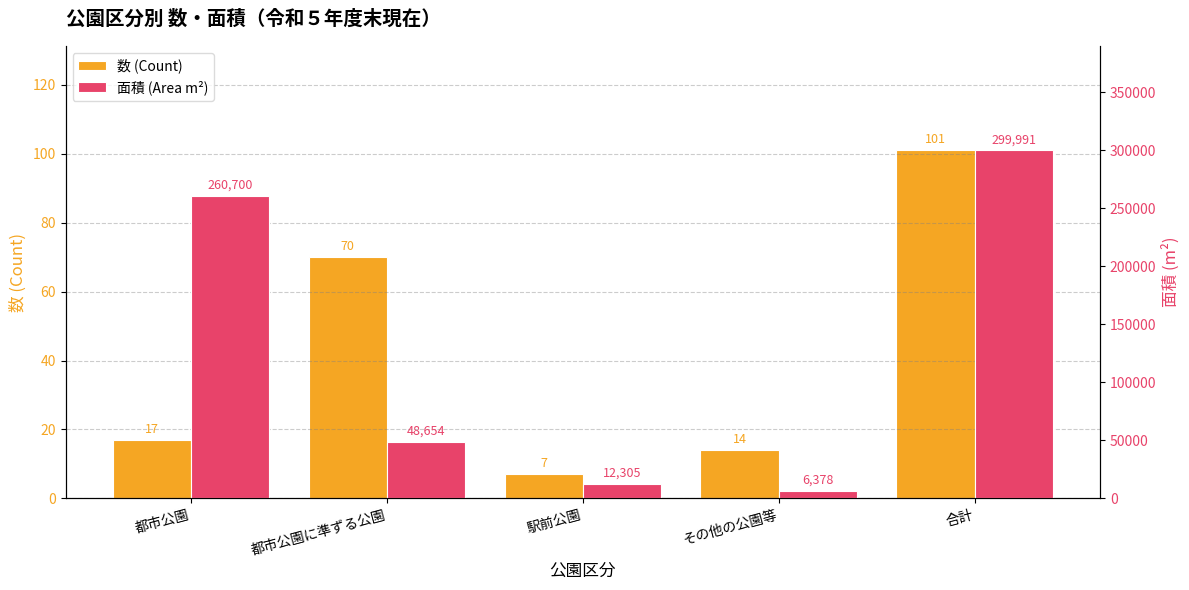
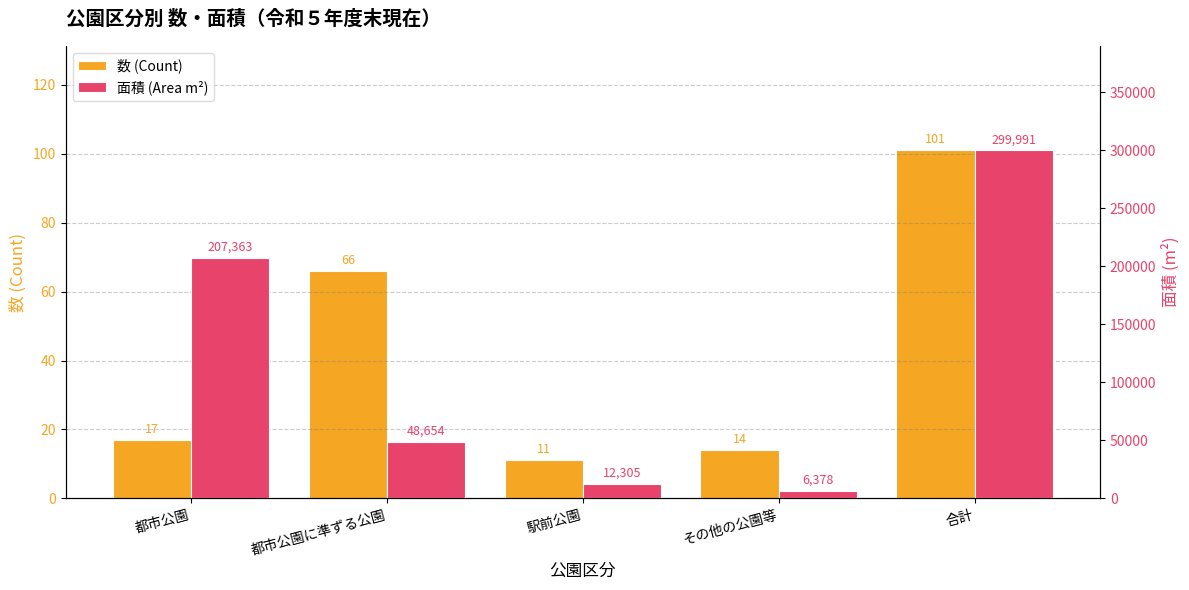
  {
    "数 (Count)": {
      "都市公園": "17",
-     "都市公園に準ずる公園": "70",
-     "駅前公園": "7",
+     "都市公園に準ずる公園": "66",
+     "駅前公園": "11",
      "その他の公園等": "14",
      "合計": "101"
    },
    "面積 (Area m²)": {
-     "都市公園": "260,700",
+     "都市公園": "207,363",
      "都市公園に準ずる公園": "48,654",
      "駅前公園": "12,305",
      "その他の公園等": "6,378",
      "合計": "299,991"
    }
  }
